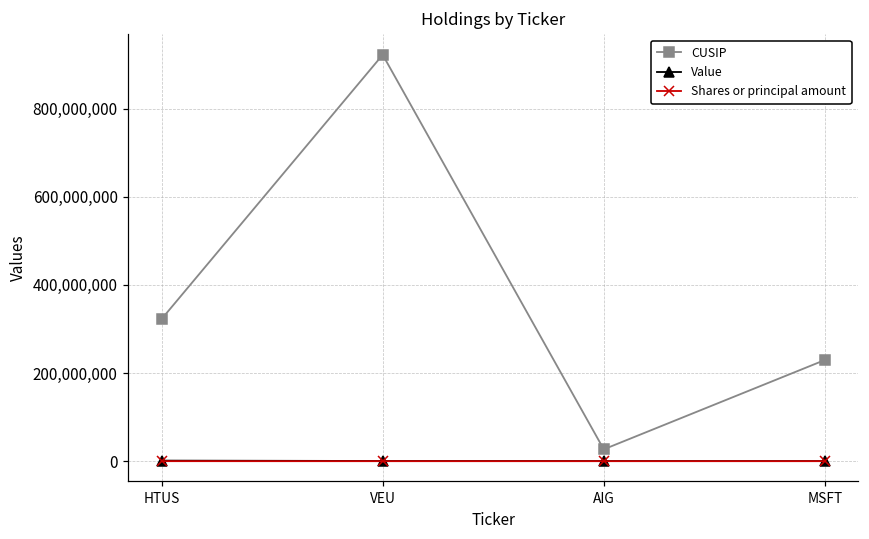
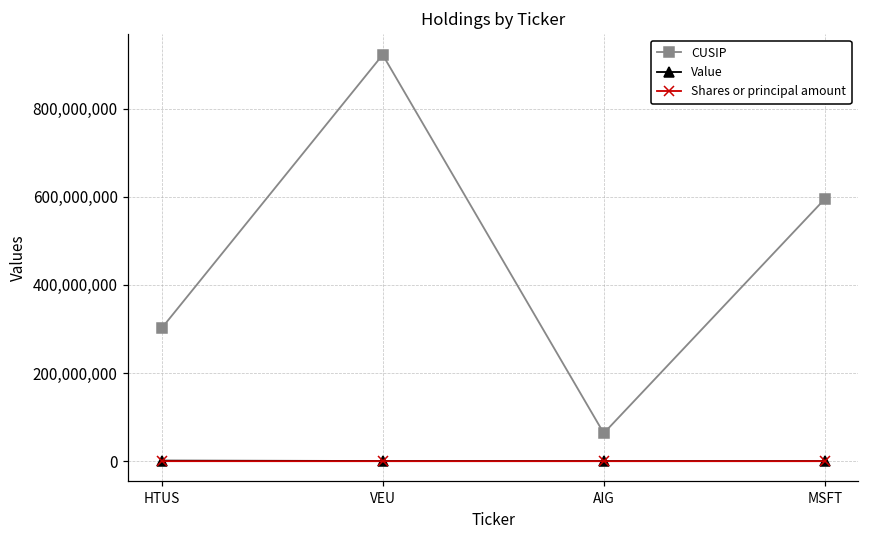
  {
    "CUSIP": {
-     "HTUS": "320,000,000",
+     "HTUS": "300,000,000",
      "VEU": "920,000,000",
-     "AIG": "30,000,000",
-     "MSFT": "230,000,000"
+     "AIG": "60,000,000",
+     "MSFT": "590,000,000"
    },
    "Shares or principal amount": {
      "HTUS": "0",
      "VEU": "0",
      "AIG": "0",
      "MSFT": "0"
    }
  }
